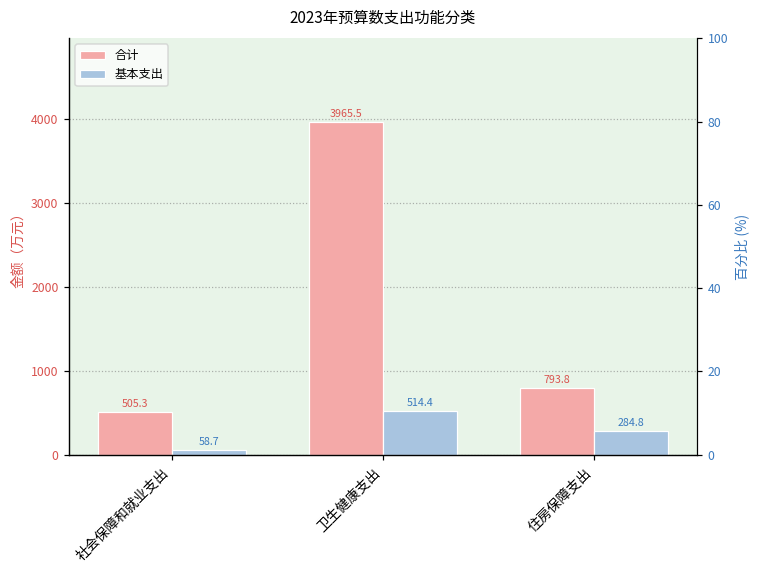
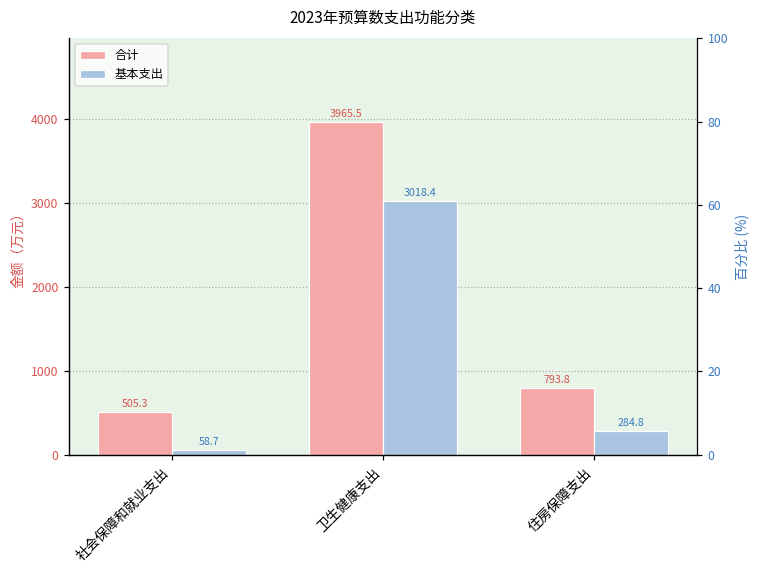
  {
    "合计": {
      "社会保障和就业支出": 505.3,
      "卫生健康支出": 3965.5,
      "住房保障支出": 793.8
    },
    "基本支出": {
      "社会保障和就业支出": 58.7,
-     "卫生健康支出": 514.4,
+     "卫生健康支出": 3018.4,
      "住房保障支出": 284.8
    }
  }
